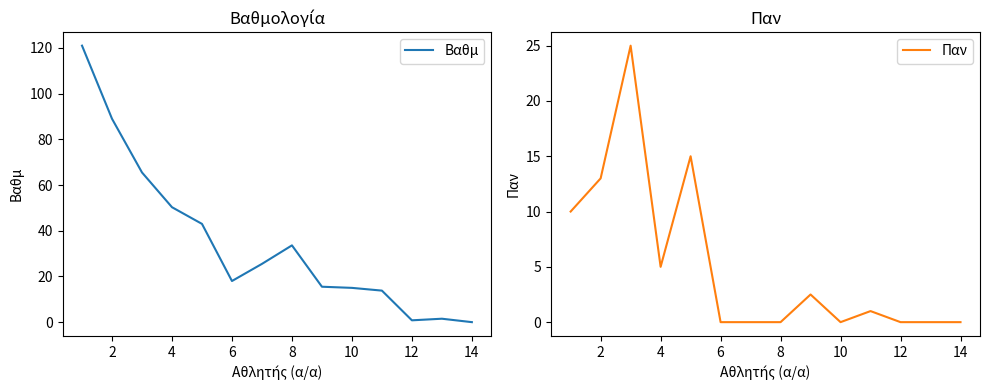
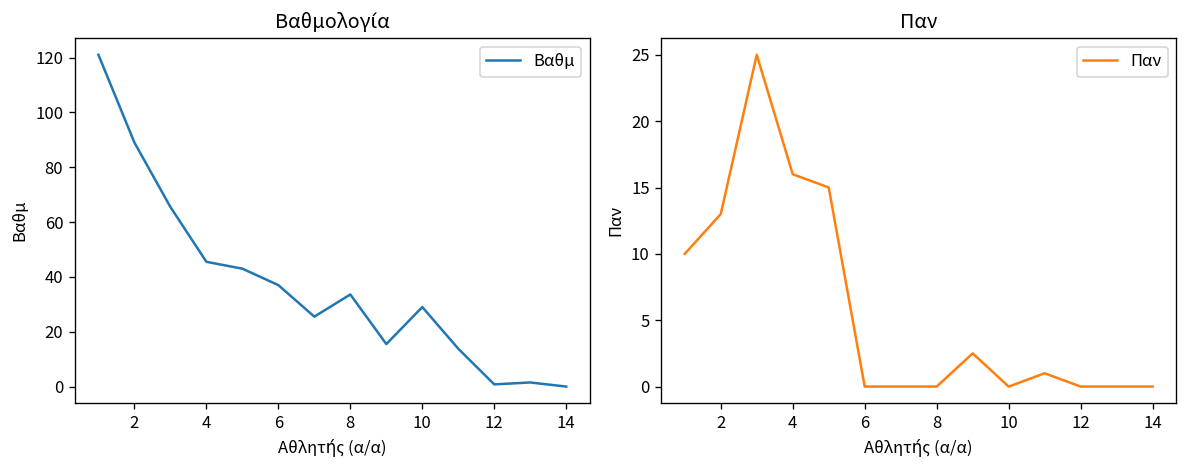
  {
    "Βαθμολογία": {
      "2": 89,
-     "4": 50,
-     "6": 18,
+     "4": 46,
+     "6": 37,
      "8": 34,
-     "10": 15,
+     "10": 29,
      "12": 1,
      "14": 0
    },
    "Παν": {
      "2": 13,
-     "4": 5,
+     "4": 16,
      "6": 0,
      "8": 0,
      "10": 0,
      "12": 0,
      "14": 0
    }
  }
